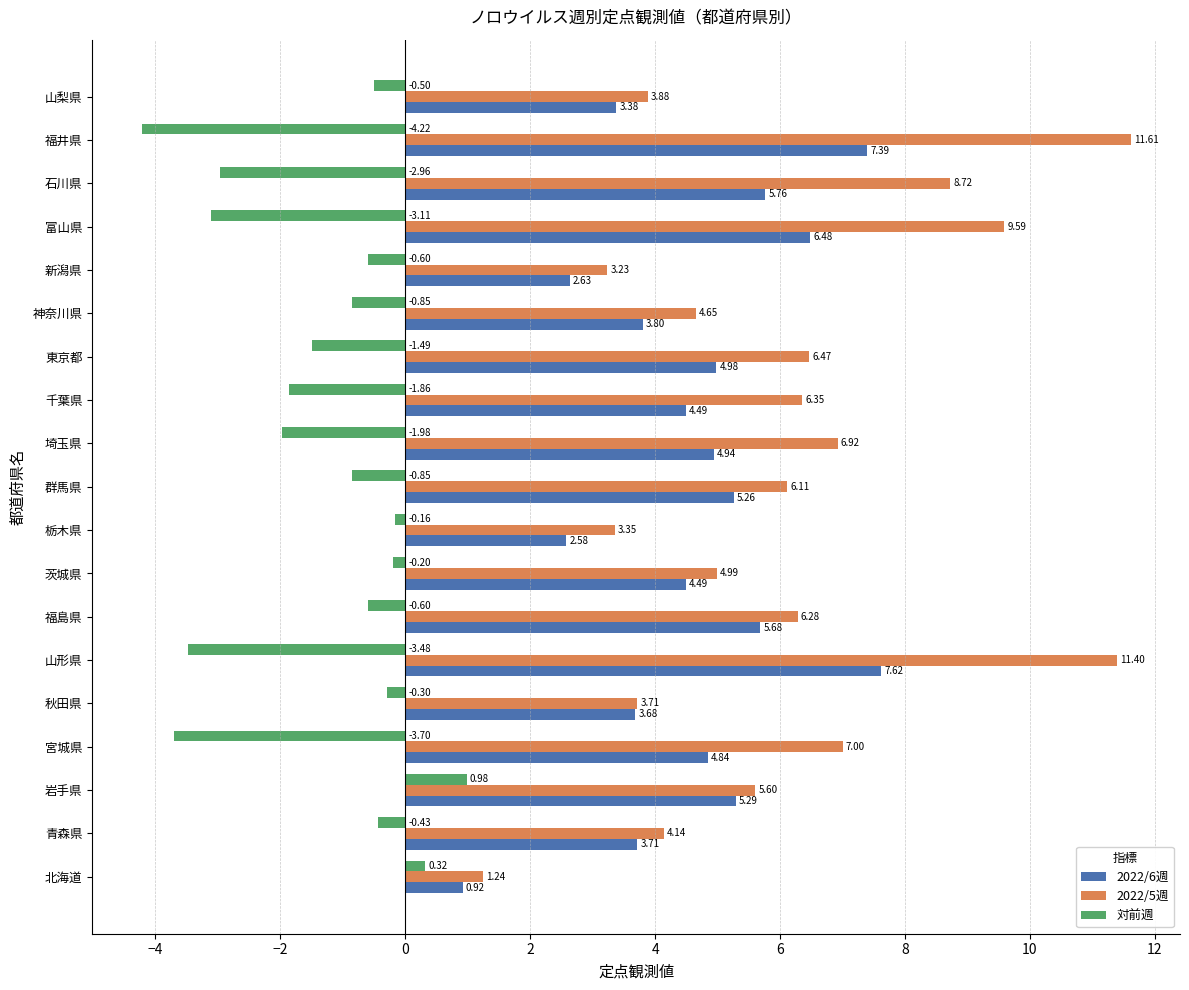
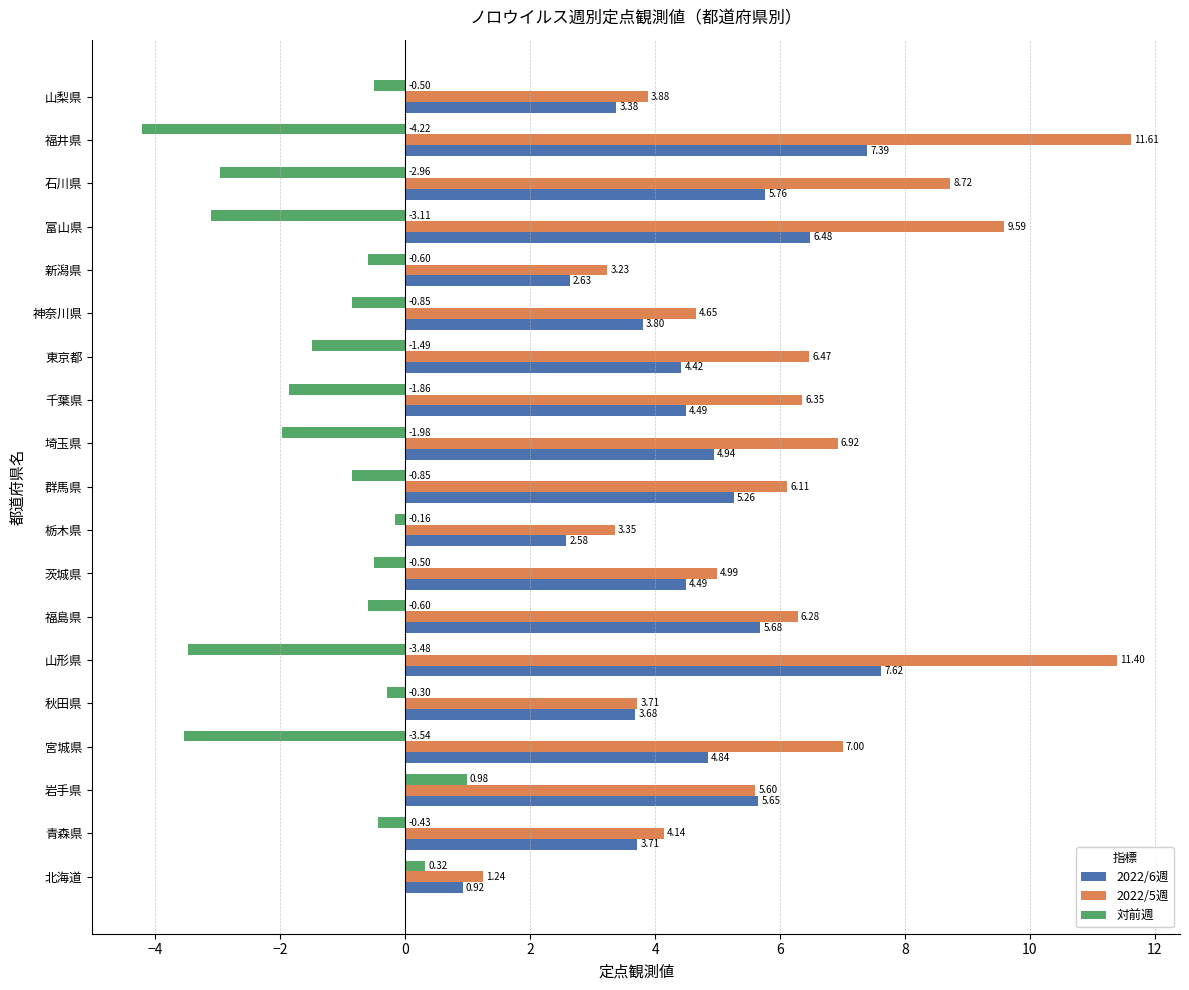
  {
    "2022/6週": {
      "山梨県": 3.38,
      "福井県": 7.39,
      "石川県": 5.76,
      "富山県": 6.48,
      "新潟県": 2.63,
      "神奈川県": 3.80,
-     "東京都": 4.98,
+     "東京都": 4.42,
      "千葉県": 4.49,
      "埼玉県": 4.94,
      "群馬県": 5.26,
      "栃木県": 2.58,
      "茨城県": 4.49,
      "福島県": 5.68,
      "山形県": 7.62,
      "秋田県": 3.68,
      "宮城県": 4.84,
-     "岩手県": 5.29,
+     "岩手県": 5.65,
      "青森県": 3.71,
      "北海道": 0.92
    },
    "2022/5週": {
      "山梨県": 3.88,
      "福井県": 11.61,
      "石川県": 8.72,
      "富山県": 9.59,
      "新潟県": 3.23,
      "神奈川県": 4.65,
      "東京都": 6.47,
      "千葉県": 6.35,
      "埼玉県": 6.92,
      "群馬県": 6.11,
      "栃木県": 3.35,
      "茨城県": 4.99,
      "福島県": 6.28,
      "山形県": 11.40,
      "秋田県": 3.71,
      "宮城県": 7.00,
      "岩手県": 5.60,
      "青森県": 4.14,
      "北海道": 1.24
    },
    "対前週": {
      "栃木県": -0.16,
-     "茨城県": -0.20,
+     "茨城県": -0.50,
      "秋田県": -0.30,
-     "宮城県": -3.70,
+     "宮城県": -3.54,
      "岩手県": 0.98,
      "北海道": 0.32
    }
  }
